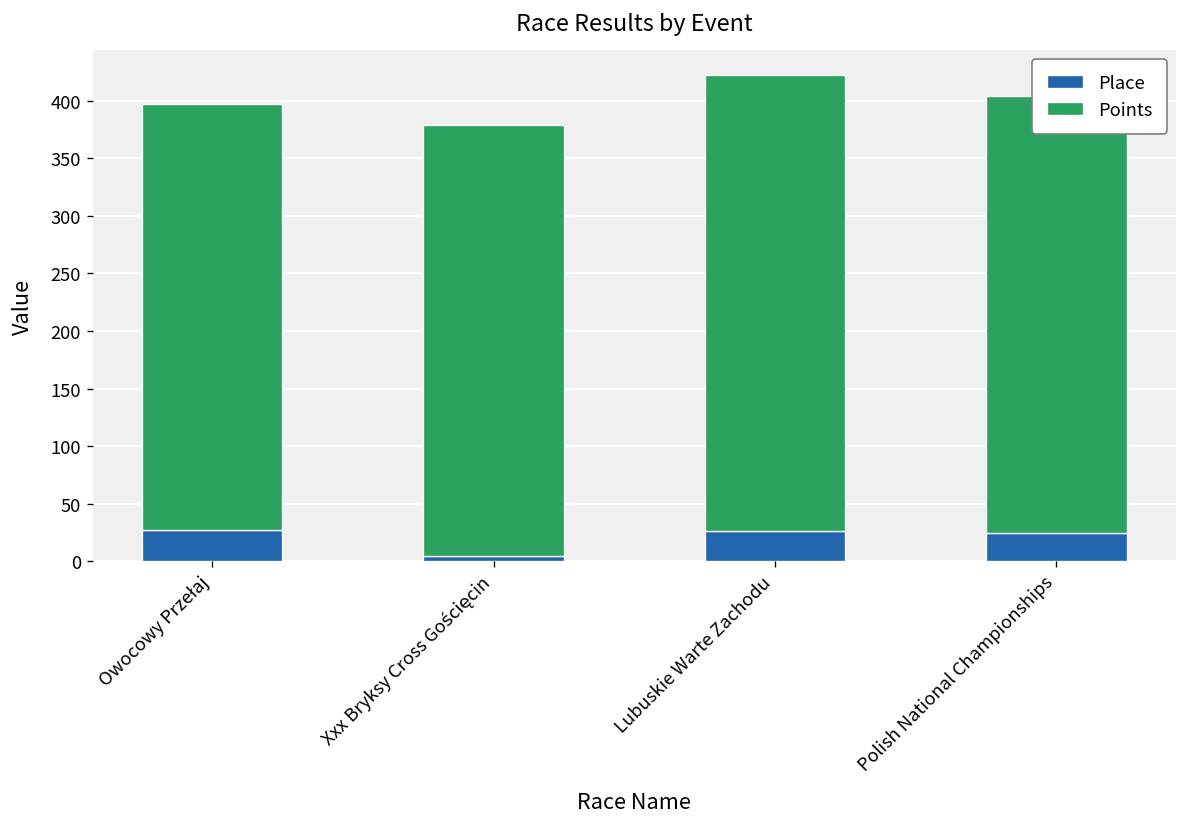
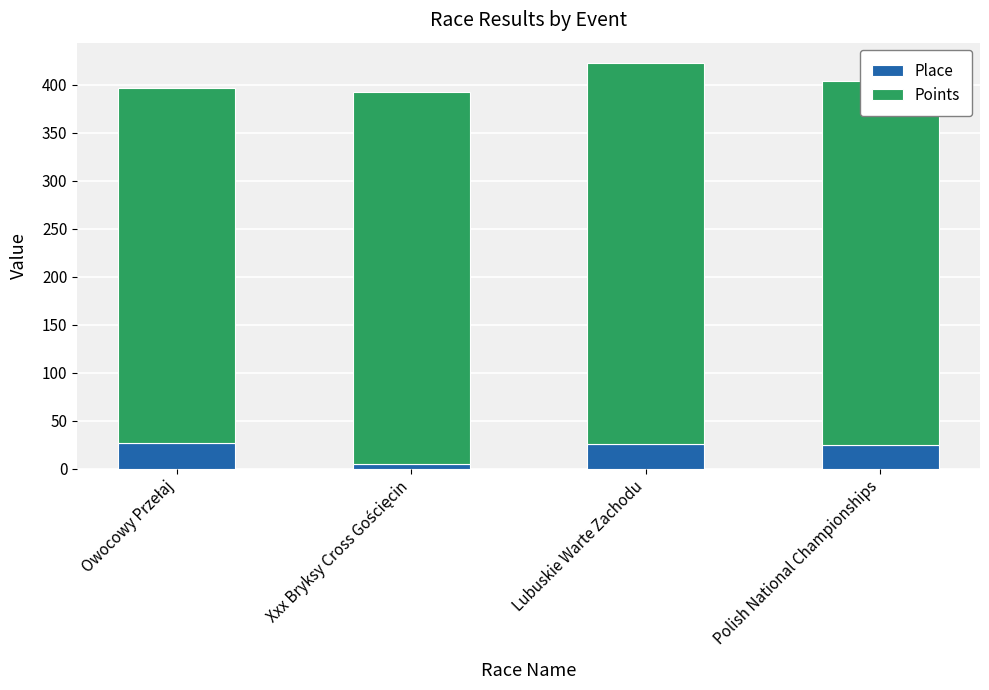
  {
    "Place": {
      "Owocowy Przełaj": 30,
      "Xxx Bryksy Cross Gościęcin": 10,
      "Lubuskie Warte Zachodu": 30,
      "Polish National Championships": 30
    },
    "Points": {
      "Owocowy Przełaj": 370,
-     "Xxx Bryksy Cross Gościęcin": 370,
+     "Xxx Bryksy Cross Gościęcin": 390,
      "Lubuskie Warte Zachodu": 400
    }
  }
